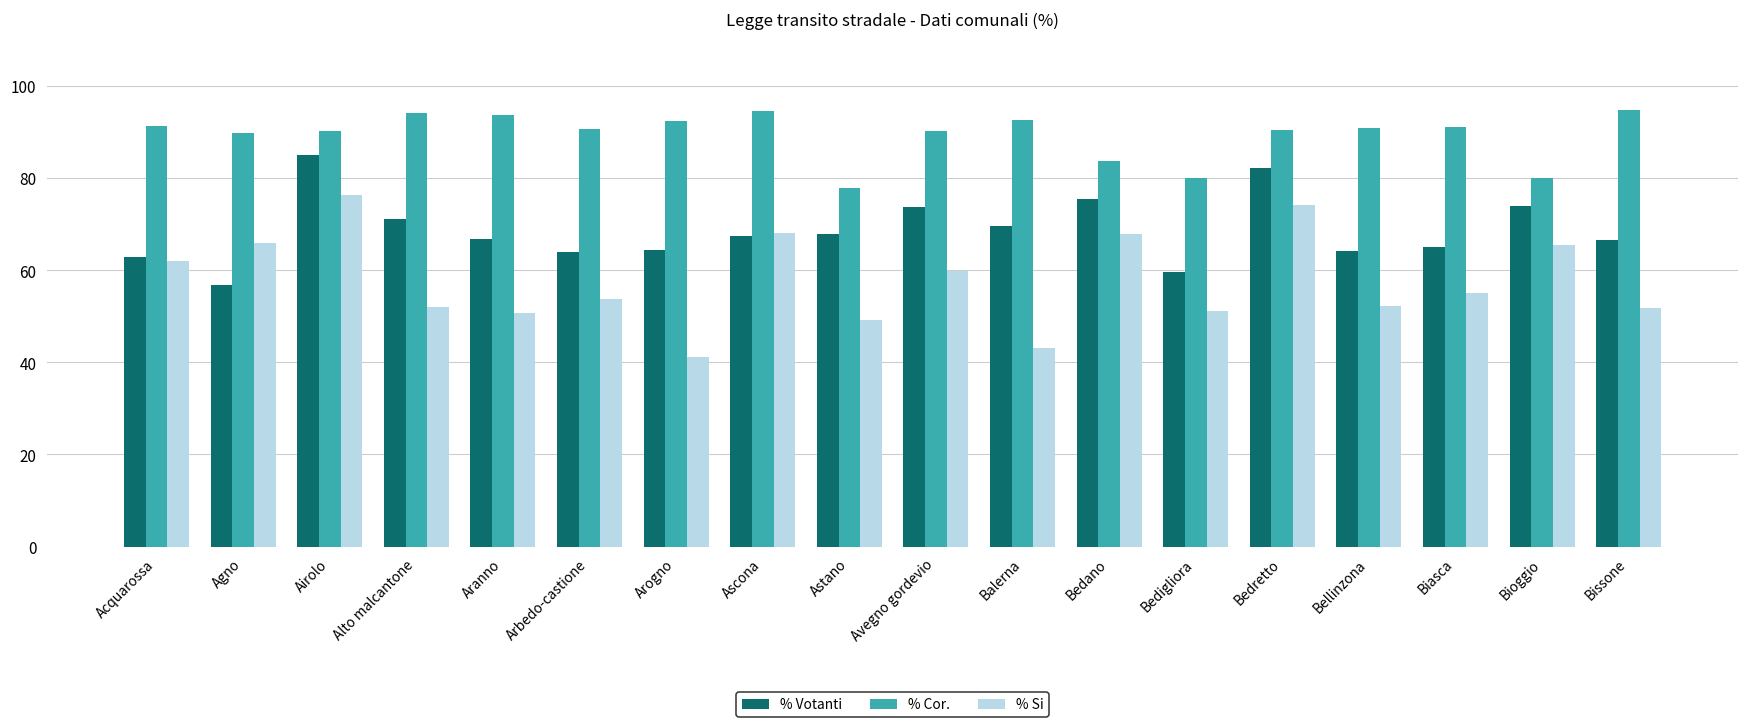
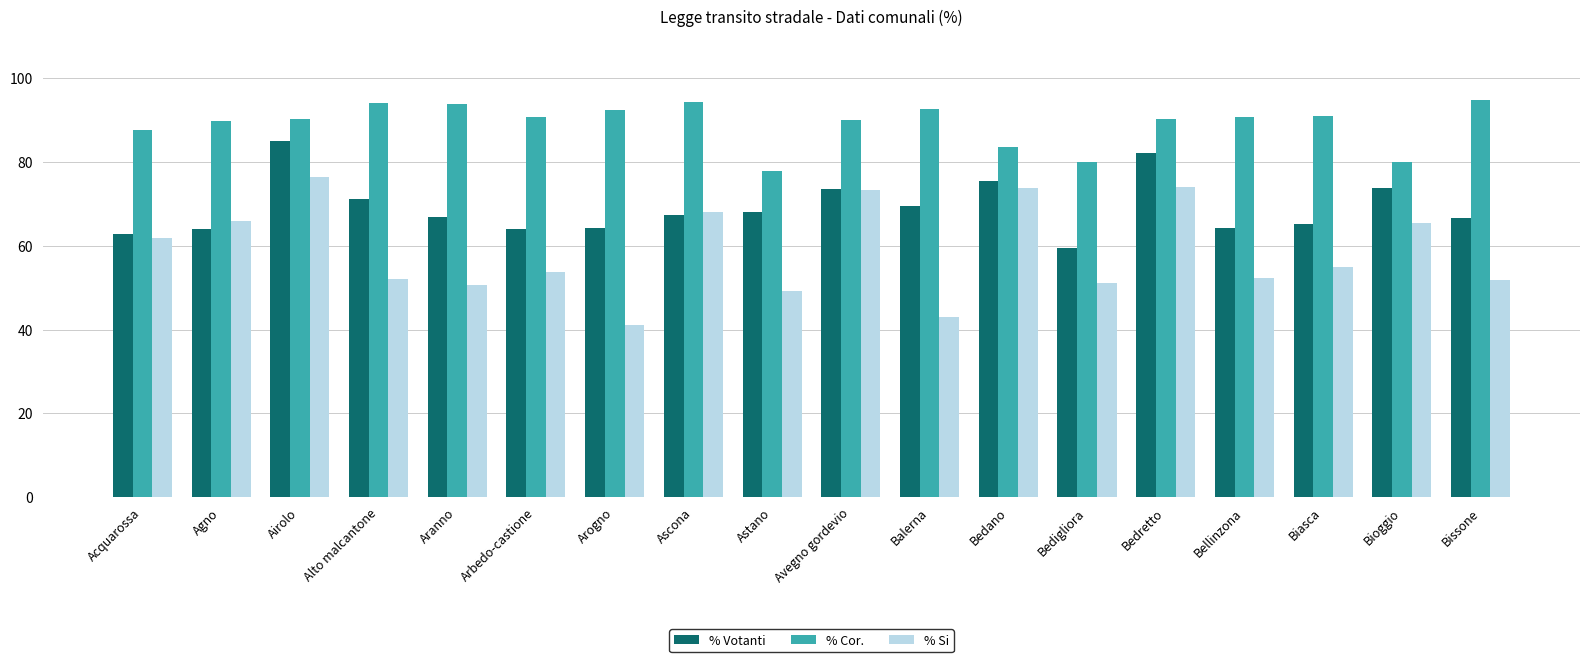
  {
    "% Votanti": {
      "Acquarossa": 63,
-     "Agno": 57,
+     "Agno": 64,
      "Airolo": 85,
      "Alto malcantone": 71,
      "Aranno": 67,
      "Arbedo-castione": 64,
      "Arogno": 64,
      "Ascona": 67,
      "Astano": 68,
      "Avegno gordevio": 74,
      "Balerna": 70,
      "Bedano": 76,
      "Bedigliora": 60,
      "Bedretto": 82,
      "Bellinzona": 64,
      "Biasca": 65,
      "Bioggio": 74,
      "Bissone": 67
    },
    "% Cor.": {
-     "Acquarossa": 91,
+     "Acquarossa": 88,
      "Agno": 90,
      "Airolo": 90,
      "Alto malcantone": 94,
      "Aranno": 94,
      "Arbedo-castione": 91,
      "Arogno": 92,
      "Ascona": 94,
      "Astano": 78,
      "Avegno gordevio": 90,
      "Balerna": 93,
      "Bedano": 84,
      "Bedigliora": 80,
      "Bedretto": 90,
      "Bellinzona": 91,
      "Biasca": 91,
      "Bioggio": 80,
      "Bissone": 95
    },
    "% Si": {
      "Acquarossa": 62,
      "Agno": 66,
      "Airolo": 76,
      "Alto malcantone": 52,
      "Aranno": 51,
      "Arbedo-castione": 54,
      "Arogno": 41,
      "Ascona": 68,
      "Astano": 49,
-     "Avegno gordevio": 60,
+     "Avegno gordevio": 73,
      "Balerna": 43,
-     "Bedano": 68,
+     "Bedano": 74,
      "Bedigliora": 51,
      "Bedretto": 74,
      "Bellinzona": 52,
      "Biasca": 55,
      "Bioggio": 65,
      "Bissone": 52
    }
  }
